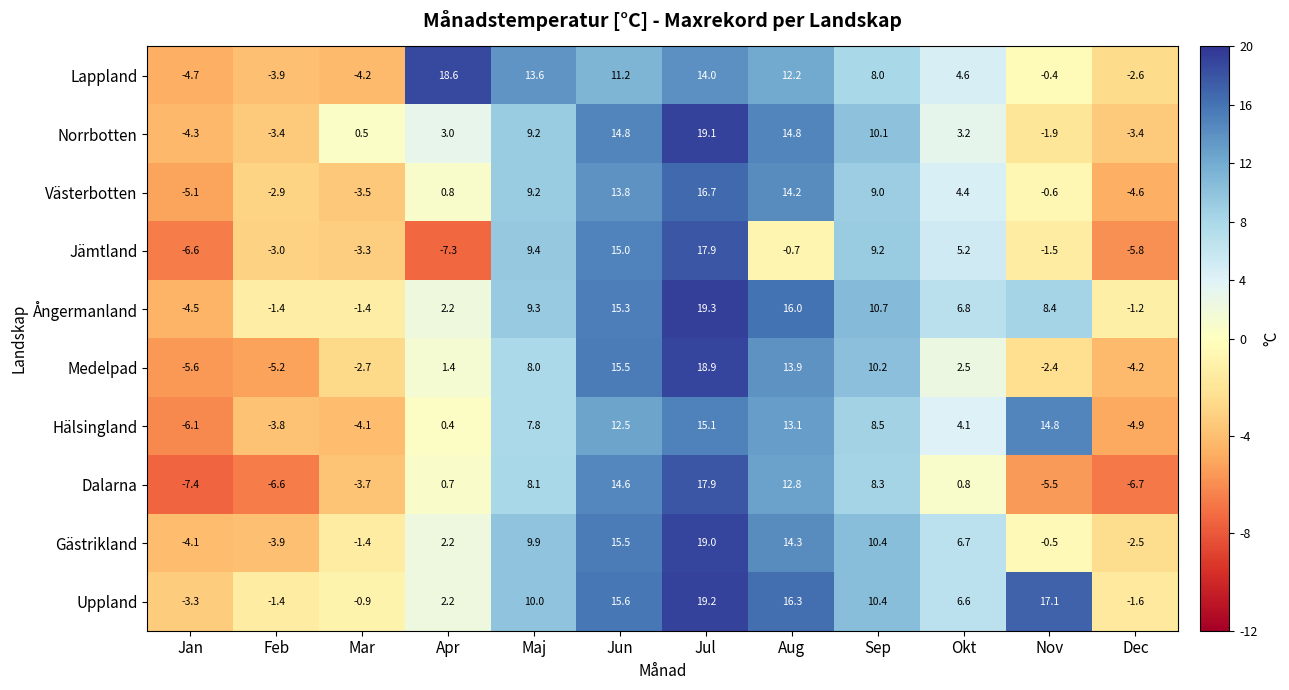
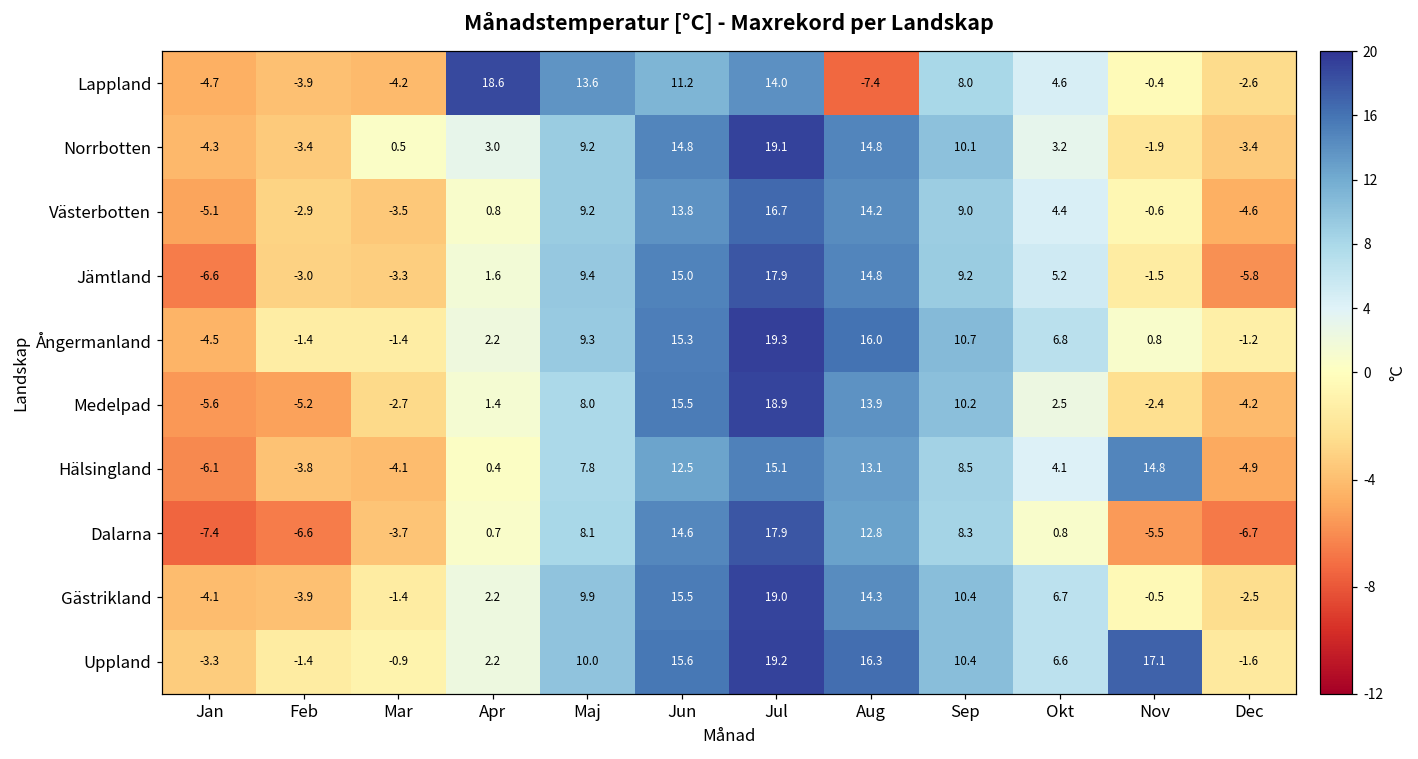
  {
    "Lappland": {
      "Jan": -4.7,
      "Feb": -3.9,
      "Mar": -4.2,
      "Apr": 18.6,
      "Maj": 13.6,
      "Jun": 11.2,
      "Jul": 14.0,
-     "Aug": 12.2,
+     "Aug": -7.4,
      "Sep": 8.0,
      "Okt": 4.6,
      "Nov": -0.4,
      "Dec": -2.6
    },
    "Norrbotten": {
      "Jan": -4.3,
      "Feb": -3.4,
      "Mar": 0.5,
      "Apr": 3.0,
      "Maj": 9.2,
      "Jun": 14.8,
      "Jul": 19.1,
      "Aug": 14.8,
      "Sep": 10.1,
      "Okt": 3.2,
      "Nov": -1.9,
      "Dec": -3.4
    },
    "Västerbotten": {
      "Jan": -5.1,
      "Feb": -2.9,
      "Mar": -3.5,
      "Apr": 0.8,
      "Maj": 9.2,
      "Jun": 13.8,
      "Jul": 16.7,
      "Aug": 14.2,
      "Sep": 9.0,
      "Okt": 4.4,
      "Nov": -0.6,
      "Dec": -4.6
    },
    "Jämtland": {
      "Jan": -6.6,
      "Feb": -3.0,
      "Mar": -3.3,
-     "Apr": -7.3,
+     "Apr": 1.6,
      "Maj": 9.4,
      "Jun": 15.0,
      "Jul": 17.9,
-     "Aug": -0.7,
+     "Aug": 14.8,
      "Sep": 9.2,
      "Okt": 5.2,
      "Nov": -1.5,
      "Dec": -5.8
    },
    "Ångermanland": {
      "Jan": -4.5,
      "Feb": -1.4,
      "Mar": -1.4,
      "Apr": 2.2,
      "Maj": 9.3,
      "Jun": 15.3,
      "Jul": 19.3,
      "Aug": 16.0,
      "Sep": 10.7,
      "Okt": 6.8,
-     "Nov": 8.4,
+     "Nov": 0.8,
      "Dec": -1.2
    },
    "Medelpad": {
      "Jan": -5.6,
      "Feb": -5.2,
      "Mar": -2.7,
      "Apr": 1.4,
      "Maj": 8.0,
      "Jun": 15.5,
      "Jul": 18.9,
      "Aug": 13.9,
      "Sep": 10.2,
      "Okt": 2.5,
      "Nov": -2.4,
      "Dec": -4.2
    },
    "Hälsingland": {
      "Jan": -6.1,
      "Feb": -3.8,
      "Mar": -4.1,
      "Apr": 0.4,
      "Maj": 7.8,
      "Jun": 12.5,
      "Jul": 15.1,
      "Aug": 13.1,
      "Sep": 8.5,
      "Okt": 4.1,
      "Nov": 14.8,
      "Dec": -4.9
    },
    "Dalarna": {
      "Jan": -7.4,
      "Feb": -6.6,
      "Mar": -3.7,
      "Apr": 0.7,
      "Maj": 8.1,
      "Jun": 14.6,
      "Jul": 17.9,
      "Aug": 12.8,
      "Sep": 8.3,
      "Okt": 0.8,
      "Nov": -5.5,
      "Dec": -6.7
    },
    "Gästrikland": {
      "Jan": -4.1,
      "Feb": -3.9,
      "Mar": -1.4,
      "Apr": 2.2,
      "Maj": 9.9,
      "Jun": 15.5,
      "Jul": 19.0,
      "Aug": 14.3,
      "Sep": 10.4,
      "Okt": 6.7,
      "Nov": -0.5,
      "Dec": -2.5
    },
    "Uppland": {
      "Jan": -3.3,
      "Feb": -1.4,
      "Mar": -0.9,
      "Apr": 2.2,
      "Maj": 10.0,
      "Jun": 15.6,
      "Jul": 19.2,
      "Aug": 16.3,
      "Sep": 10.4,
      "Okt": 6.6,
      "Nov": 17.1,
      "Dec": -1.6
    }
  }
